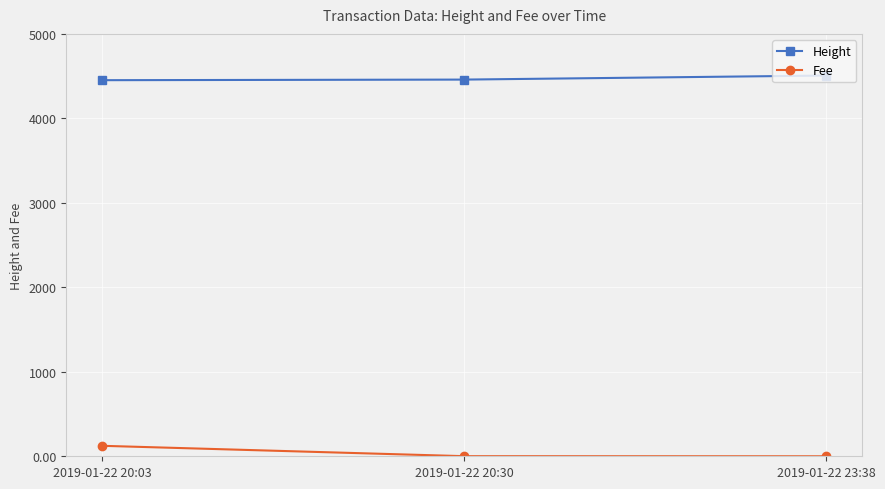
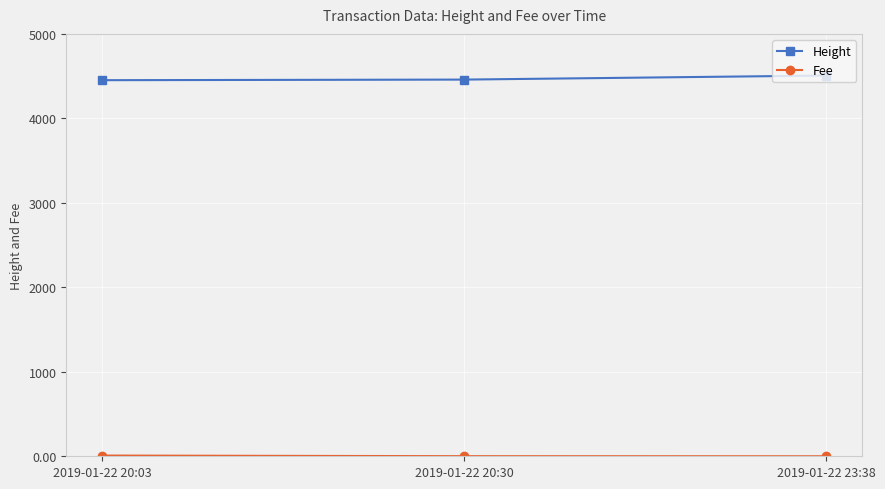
  {
    "Height": {
      "2019-01-22 20:03": 4500,
      "2019-01-22 20:30": 4500
    },
    "Fee": {
-     "2019-01-22 20:03": 100,
+     "2019-01-22 20:03": 0,
      "2019-01-22 20:30": 0,
      "2019-01-22 23:38": 0
    }
  }
